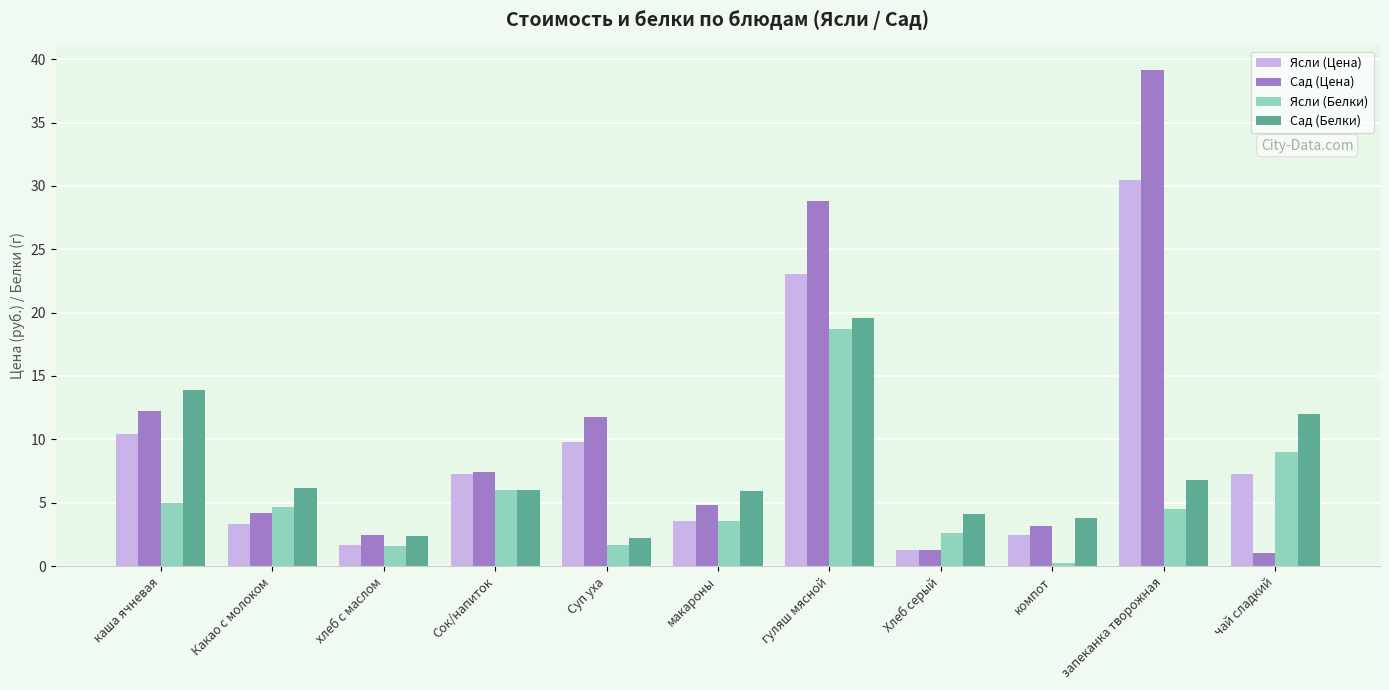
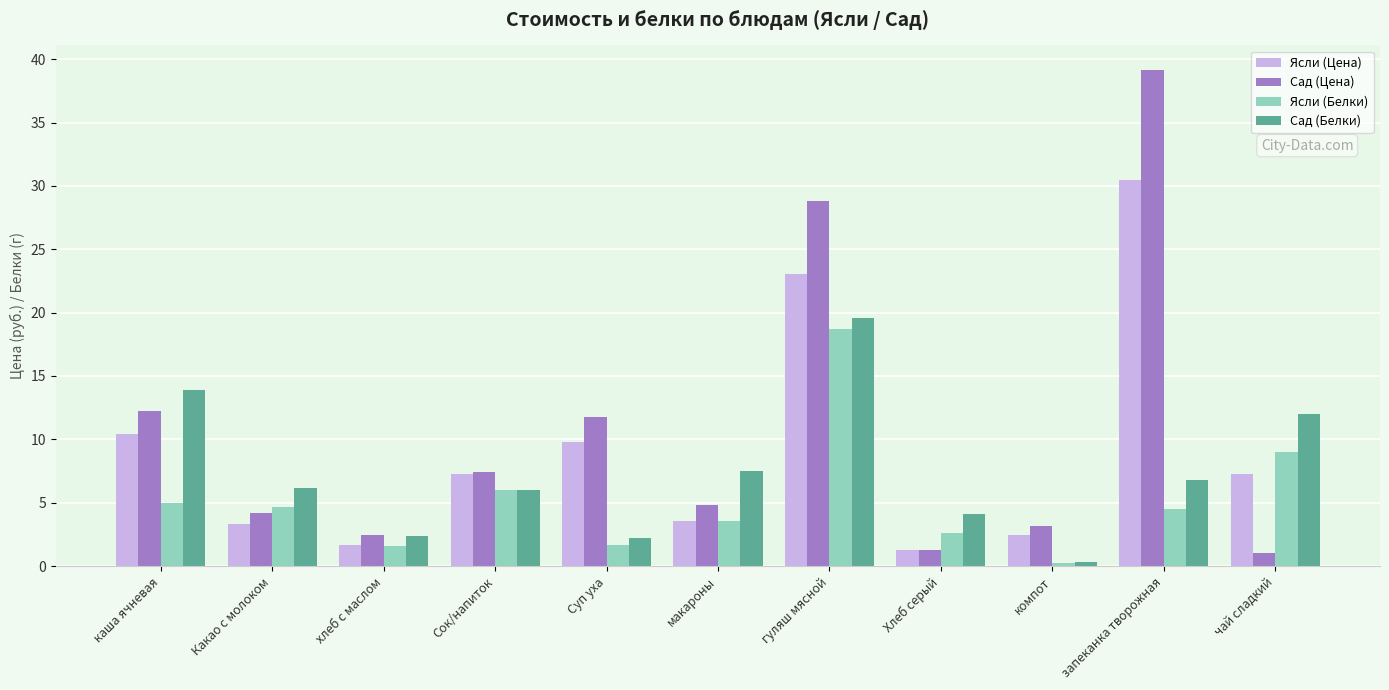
  {
    "Ясли (Цена)": {
      "каша ячневая": 10.4,
      "Какао с молоком": 3.3,
      "хлеб с маслом": 1.7,
      "Сок/напиток": 7.3,
      "Суп уха": 9.8,
      "макароны": 3.5,
      "гуляш мясной": 23.0,
      "Хлеб серый": 1.3,
      "компот": 2.5,
      "запеканка творожная": 30.5,
      "чай сладкий": 7.3
    },
    "Сад (Цена)": {
      "каша ячневая": 12.2,
      "Какао с молоком": 4.2,
      "хлеб с маслом": 2.4,
      "Сок/напиток": 7.4,
      "Суп уха": 11.8,
      "макароны": 4.8,
      "гуляш мясной": 28.8,
      "Хлеб серый": 1.3,
      "компот": 3.2,
      "запеканка творожная": 39.1,
      "чай сладкий": 1.1
    },
    "Ясли (Белки)": {
      "каша ячневая": 5.0,
      "Какао с молоком": 4.7,
      "хлеб с маслом": 1.6,
      "Сок/напиток": 6.0,
      "Суп уха": 1.7,
      "макароны": 3.6,
      "гуляш мясной": 18.7,
      "Хлеб серый": 2.6,
      "компот": 0.2,
      "запеканка творожная": 4.5,
      "чай сладкий": 9.0
    },
    "Сад (Белки)": {
      "каша ячневая": 13.9,
      "Какао с молоком": 6.2,
      "хлеб с маслом": 2.3,
      "Сок/напиток": 6.0,
      "Суп уха": 2.2,
-     "макароны": 5.9,
+     "макароны": 7.5,
      "гуляш мясной": 19.6,
      "Хлеб серый": 4.1,
-     "компот": 3.8,
+     "компот": 0.3,
      "запеканка творожная": 6.8,
      "чай сладкий": 12.0
    }
  }
